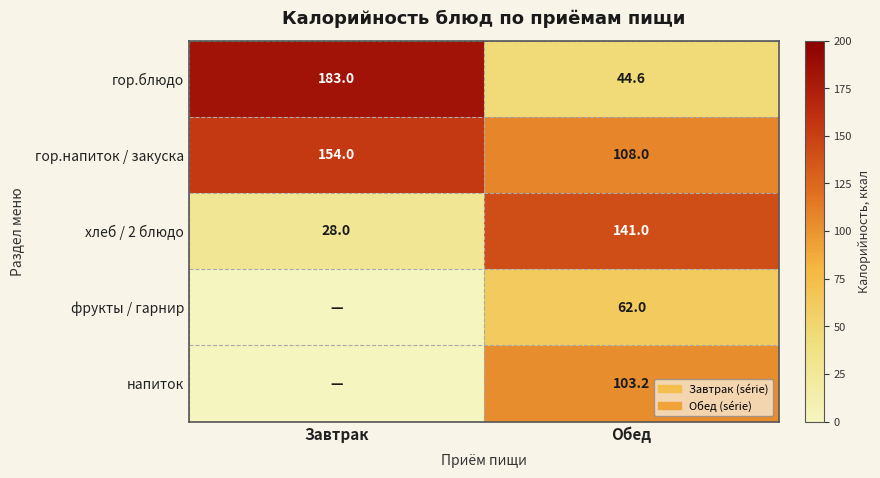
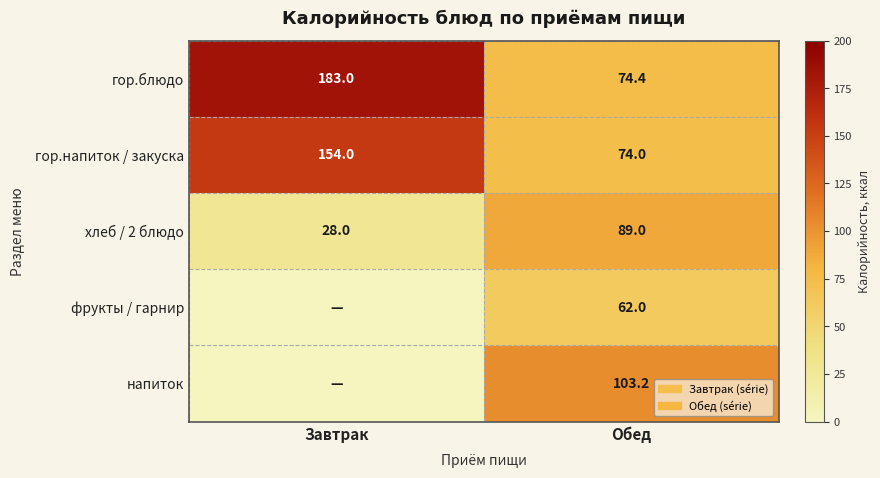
  {
    "гор.блюдо": {
      "Завтрак": 183.0,
-     "Обед": 44.6
+     "Обед": 74.4
    },
    "гор.напиток / закуска": {
      "Завтрак": 154.0,
-     "Обед": 108.0
+     "Обед": 74.0
    },
    "хлеб / 2 блюдо": {
      "Завтрак": 28.0,
-     "Обед": 141.0
+     "Обед": 89.0
    },
    "фрукты / гарнир": {
      "Обед": 62.0
    },
    "напиток": {
      "Обед": 103.2
    }
  }
